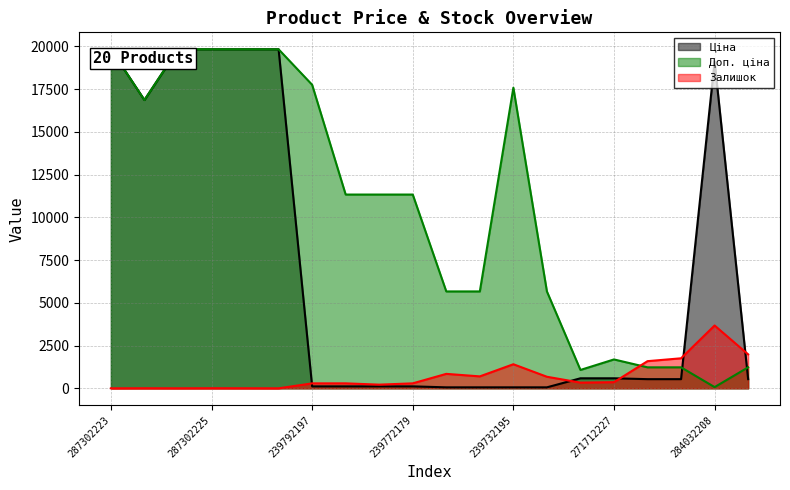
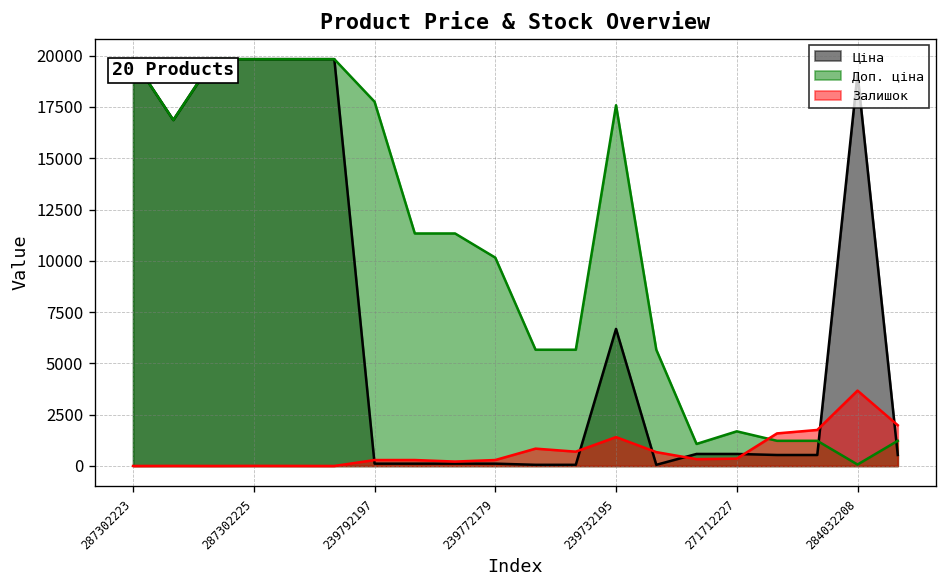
  {
    "Ціна": {
      "239792197": 100,
      "239772179": 100,
-     "239732195": 100,
+     "239732195": 6700,
      "271712227": 600
    },
    "Доп. ціна": {
      "239792197": 17800,
-     "239772179": 11300,
+     "239772179": 10200,
      "239732195": 17600,
      "271712227": 1700,
      "284032208": 100
    },
    "Залишок": {
      "287302223": 0,
      "287302225": 0,
      "239792197": 300,
      "239772179": 300,
      "239732195": 1400,
      "271712227": 400,
      "284032208": 3700
    }
  }
